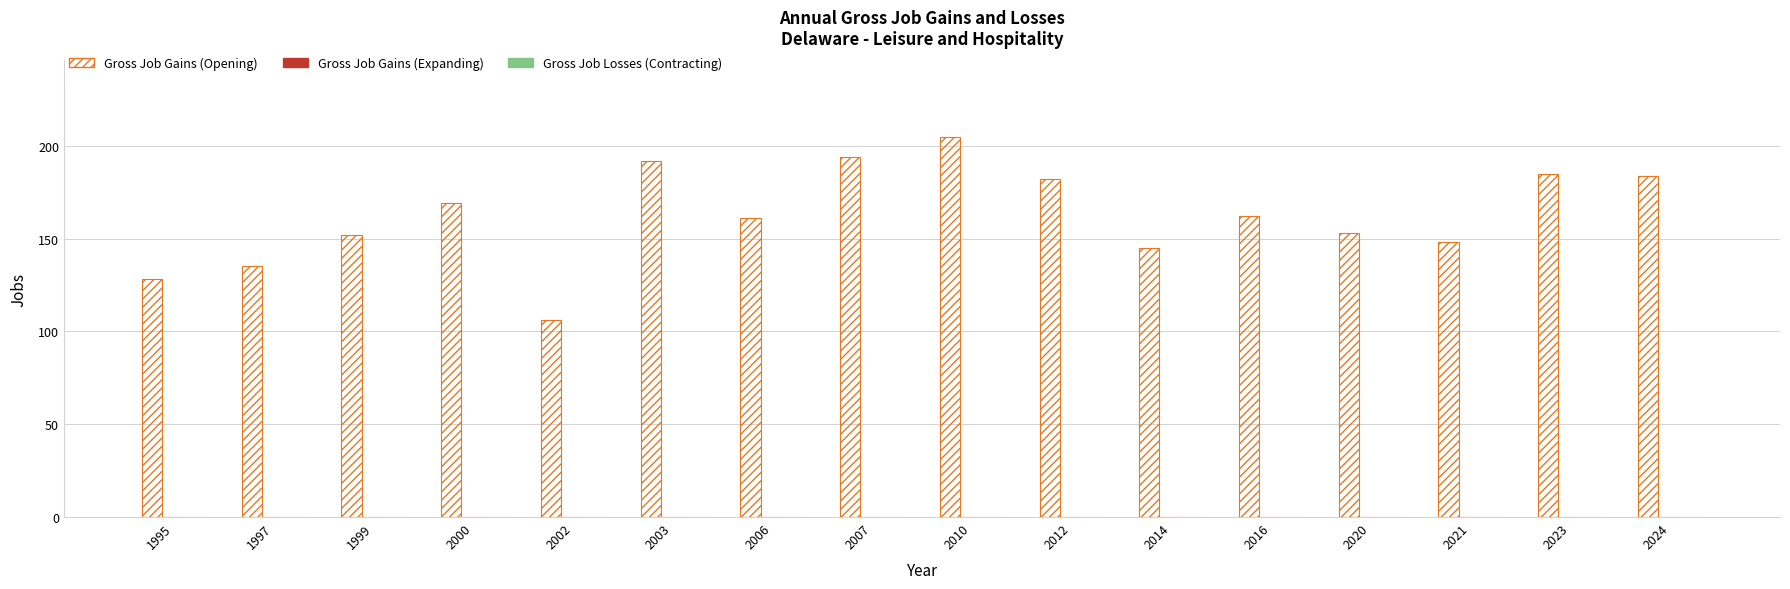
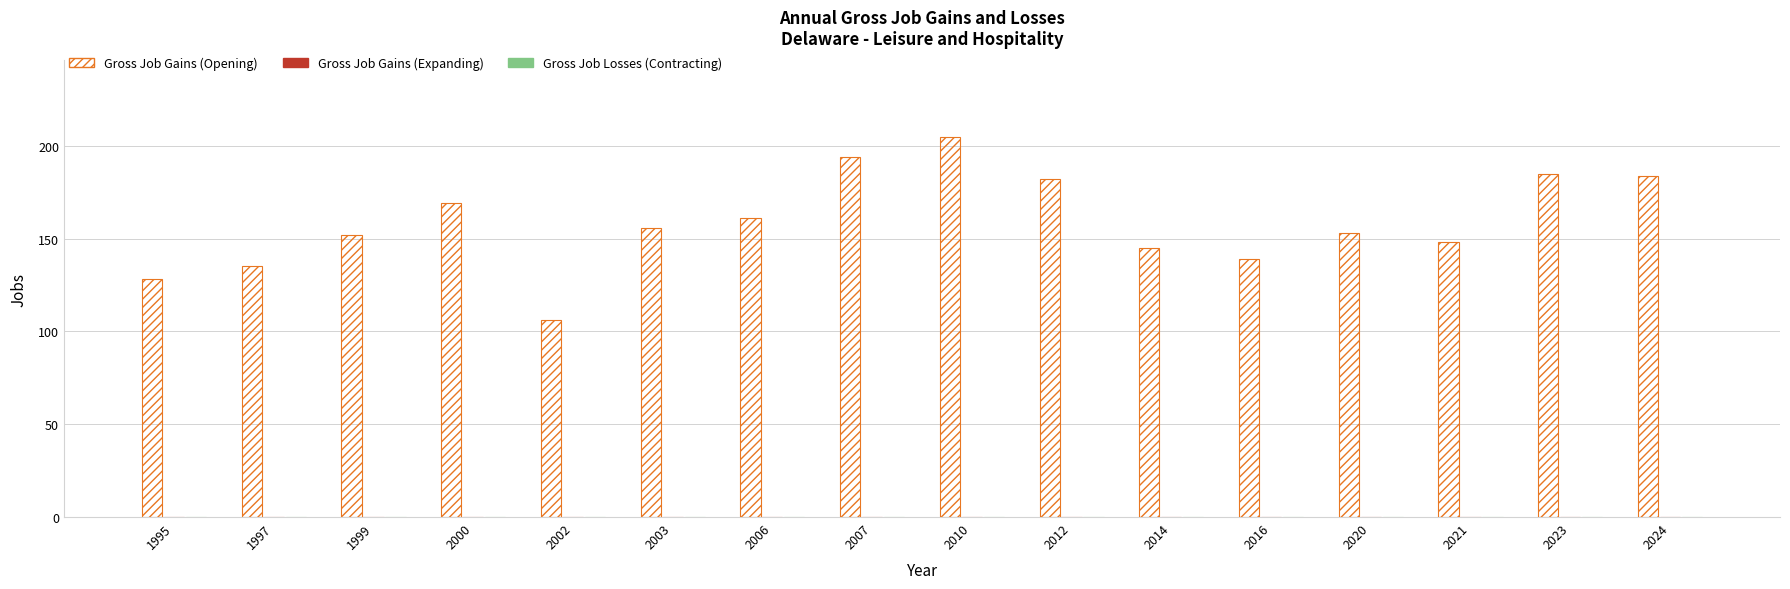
  {
    "Gross Job Gains (Opening)": {
      "1995": 128,
      "1997": 135,
      "1999": 152,
      "2000": 169,
      "2002": 106,
-     "2003": 192,
+     "2003": 156,
      "2006": 161,
      "2007": 194,
      "2010": 205,
      "2012": 182,
      "2014": 145,
-     "2016": 162,
+     "2016": 139,
      "2020": 153,
      "2021": 148,
      "2023": 185,
      "2024": 184
    },
    "Gross Job Gains (Expanding)": {
      "1995": 0,
      "1997": 0,
      "1999": 0,
      "2000": 0,
      "2002": 0,
      "2003": 0,
      "2006": 0,
      "2007": 0,
      "2010": 0,
      "2012": 0,
      "2014": 0,
      "2016": 0,
      "2020": 0,
      "2021": 0,
      "2023": 0,
      "2024": 0
    },
    "Gross Job Losses (Contracting)": {
      "1995": 0,
      "1997": 0,
      "1999": 0,
      "2000": 0,
      "2002": 0,
      "2003": 0,
      "2006": 0,
      "2007": 0,
      "2010": 0,
      "2012": 0,
      "2014": 0,
      "2016": 0,
      "2020": 0,
      "2021": 0,
      "2023": 0,
      "2024": 0
    }
  }
